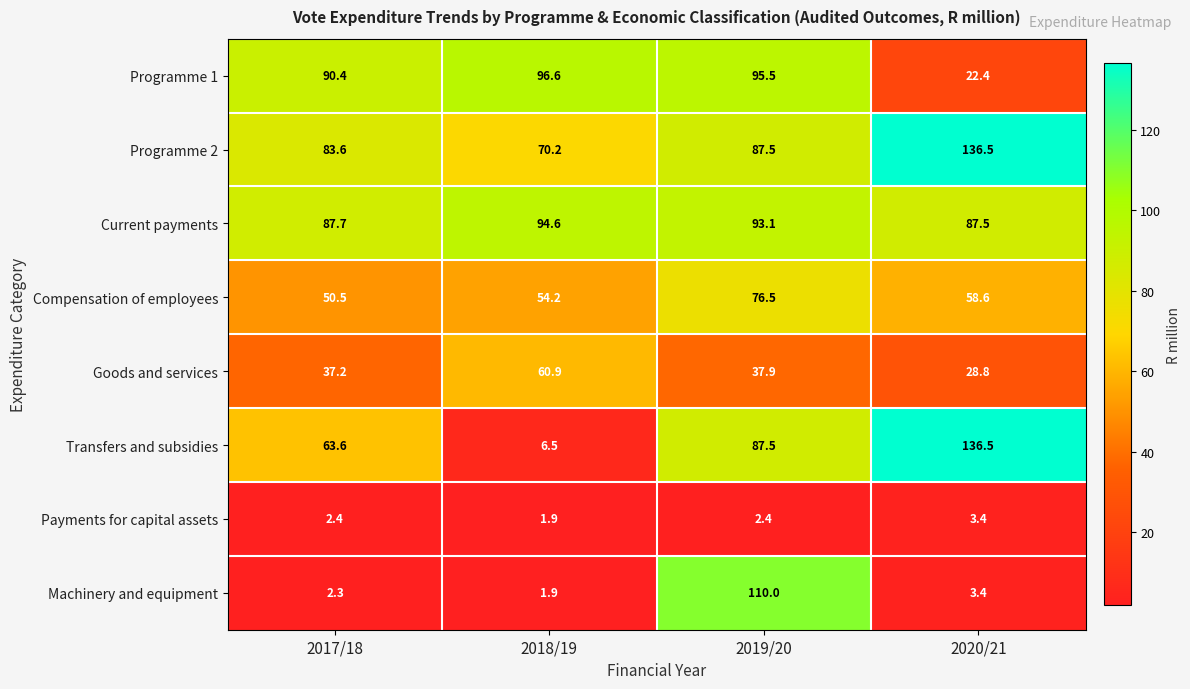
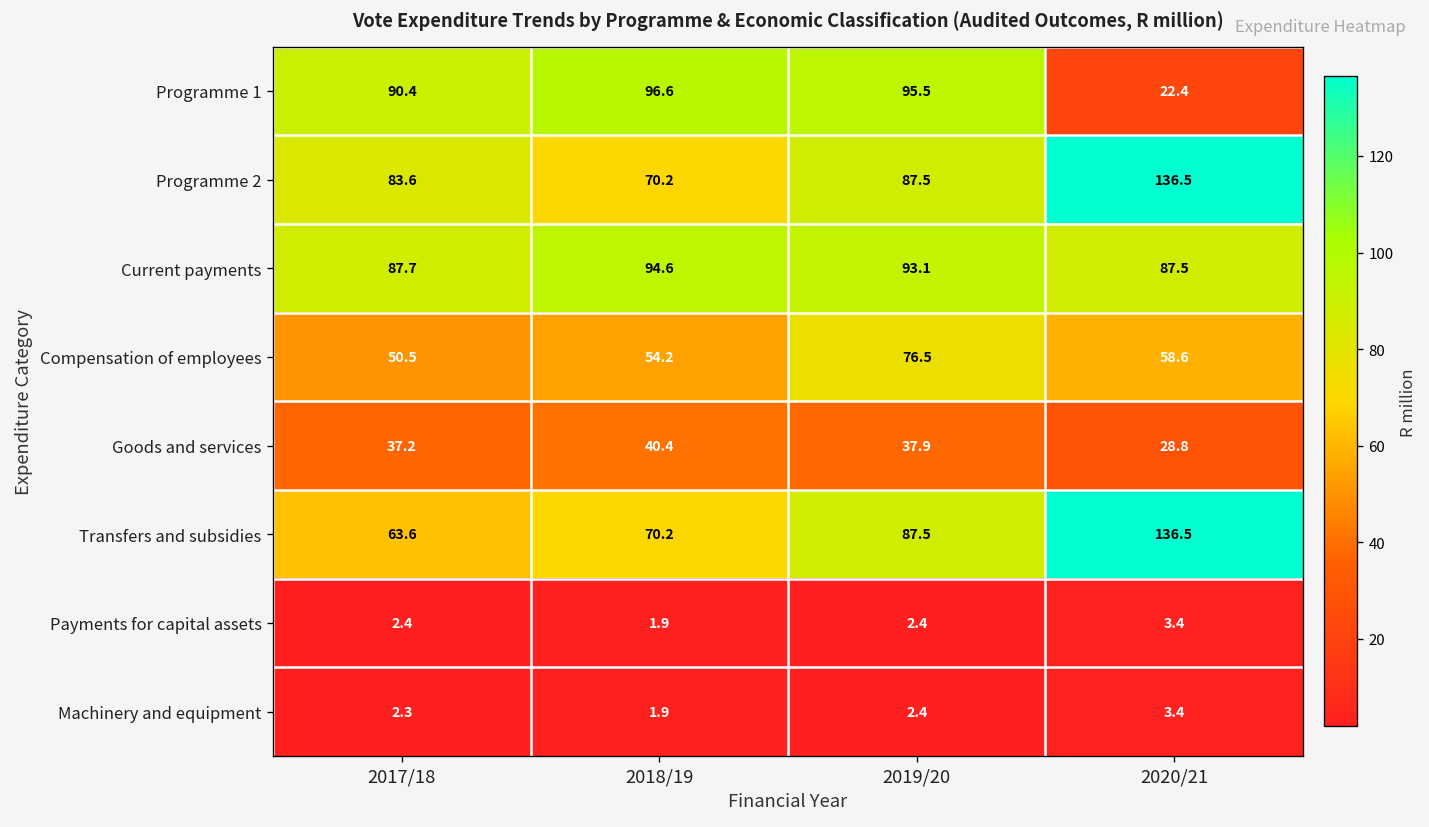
  {
    "Programme 1": {
      "2017/18": 90.4,
      "2018/19": 96.6,
      "2019/20": 95.5,
      "2020/21": 22.4
    },
    "Programme 2": {
      "2017/18": 83.6,
      "2018/19": 70.2,
      "2019/20": 87.5,
      "2020/21": 136.5
    },
    "Current payments": {
      "2017/18": 87.7,
      "2018/19": 94.6,
      "2019/20": 93.1,
      "2020/21": 87.5
    },
    "Compensation of employees": {
      "2017/18": 50.5,
      "2018/19": 54.2,
      "2019/20": 76.5,
      "2020/21": 58.6
    },
    "Goods and services": {
      "2017/18": 37.2,
-     "2018/19": 60.9,
+     "2018/19": 40.4,
      "2019/20": 37.9,
      "2020/21": 28.8
    },
    "Transfers and subsidies": {
      "2017/18": 63.6,
-     "2018/19": 6.5,
+     "2018/19": 70.2,
      "2019/20": 87.5,
      "2020/21": 136.5
    },
    "Payments for capital assets": {
      "2017/18": 2.4,
      "2018/19": 1.9,
      "2019/20": 2.4,
      "2020/21": 3.4
    },
    "Machinery and equipment": {
      "2017/18": 2.3,
      "2018/19": 1.9,
-     "2019/20": 110.0,
+     "2019/20": 2.4,
      "2020/21": 3.4
    }
  }
